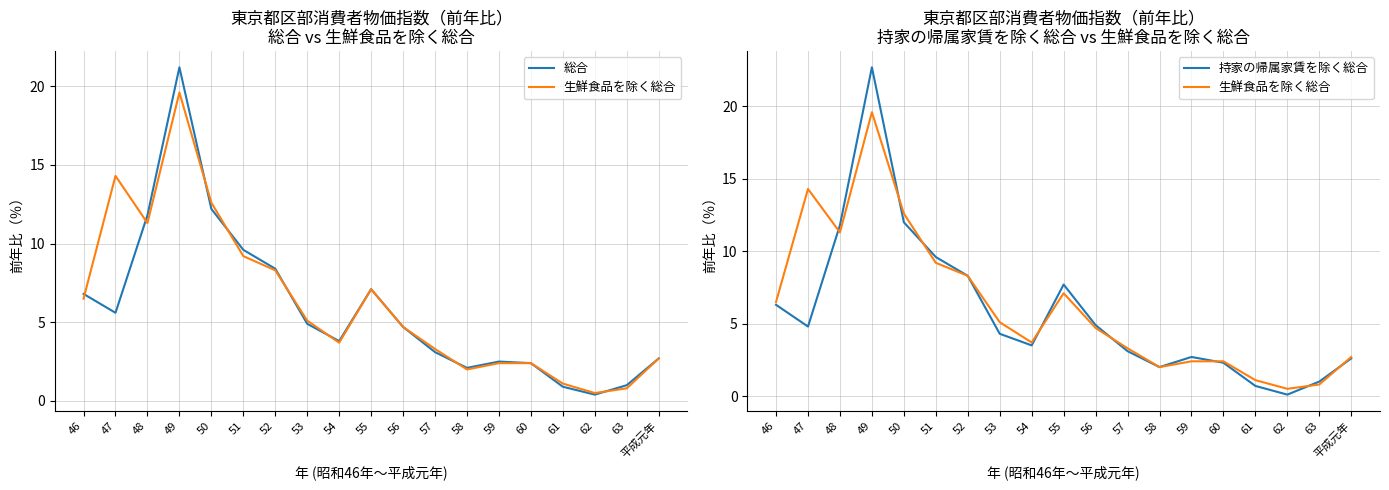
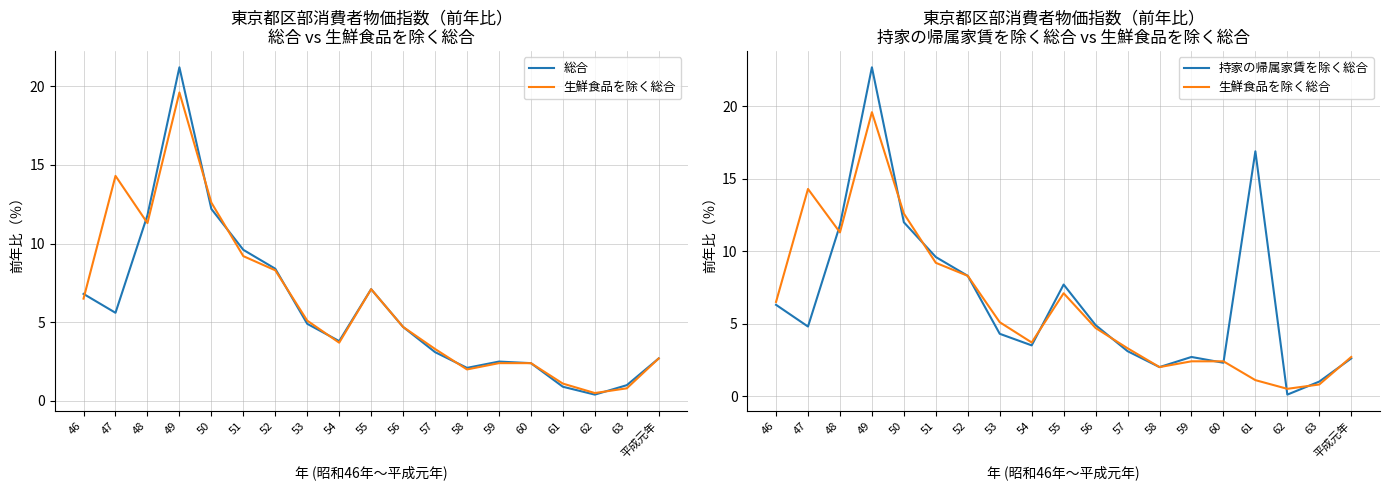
  {
    "東京都区部消費者物価指数（前年比） 総合 vs 生鮮食品を除く総合": {
      "総合": {
        "46": 6.8,
        "47": 5.6,
        "48": 11.8,
        "49": 21.2,
        "50": 12.2,
        "51": 9.6,
        "53": 4.9,
        "57": 3.1,
        "61": 0.9,
        "63": 1.0
      },
      "生鮮食品を除く総合": {
        "46": 6.5,
        "47": 14.3,
        "48": 11.3,
        "49": 19.6,
        "50": 12.6,
        "51": 9.2,
        "53": 5.1,
        "57": 3.3,
        "61": 1.1,
        "63": 0.8
      }
    },
    "東京都区部消費者物価指数（前年比） 持家の帰属家賃を除く総合 vs 生鮮食品を除く総合": {
      "持家の帰属家賃を除く総合": {
        "46": 6.3,
        "47": 4.8,
        "48": 11.8,
        "49": 22.7,
        "50": 12.0,
        "51": 9.6,
        "53": 4.3,
        "54": 3.5,
        "55": 7.7,
        "56": 4.9,
        "57": 3.1,
        "59": 2.7,
-       "61": 0.7,
+       "61": 16.9,
        "62": 0.1,
        "63": 1.0
      },
      "生鮮食品を除く総合": {
        "46": 6.5,
        "47": 14.3,
        "48": 11.3,
        "49": 19.6,
        "50": 12.6,
        "51": 9.2,
        "53": 5.1,
        "54": 3.7,
        "55": 7.1,
        "56": 4.7,
        "57": 3.3,
        "59": 2.4,
        "61": 1.1,
        "62": 0.5,
        "63": 0.8
      }
    }
  }
